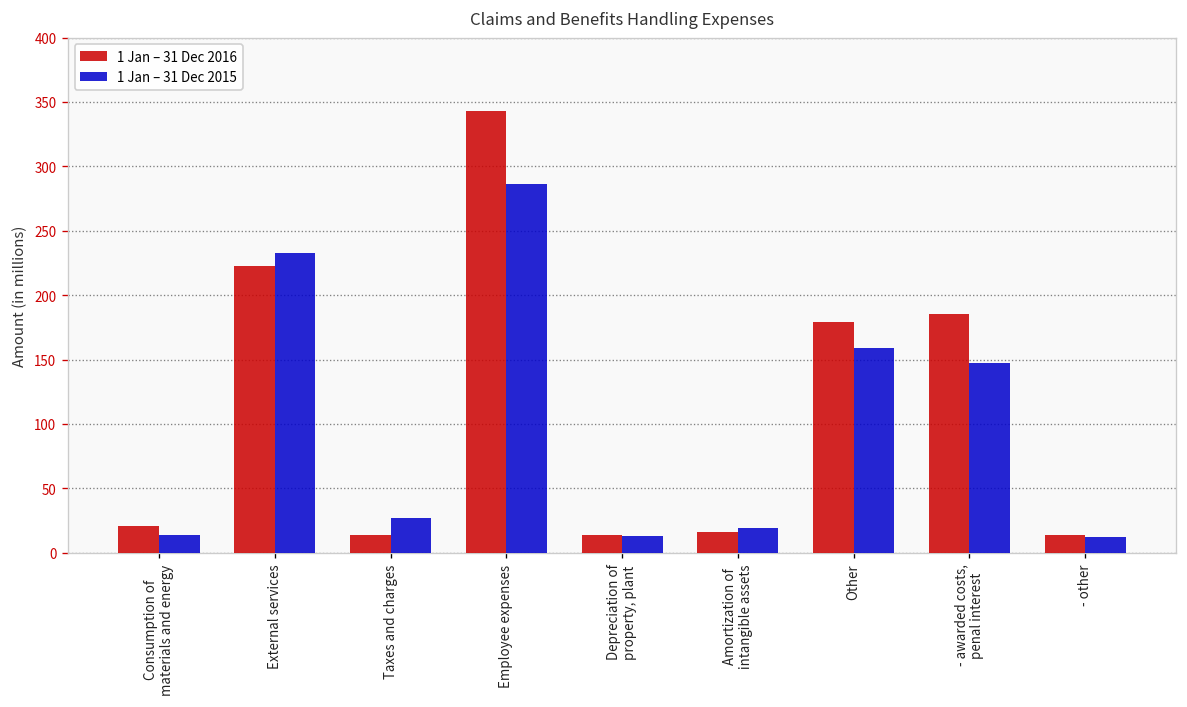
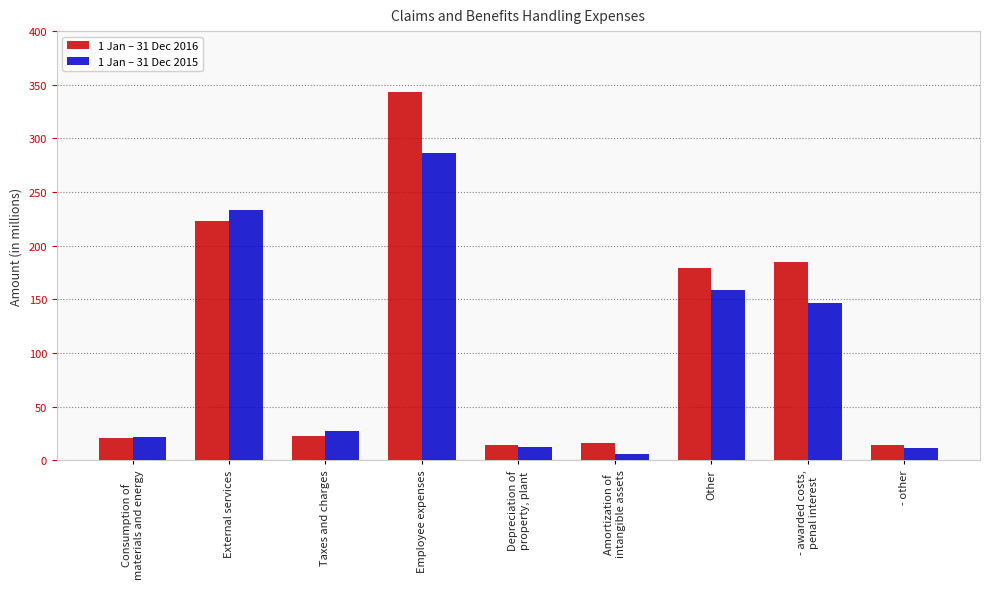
  {
    "1 Jan – 31 Dec 2016": {
      "Consumption of materials and energy": 21,
      "External services": 223,
-     "Taxes and charges": 14,
+     "Taxes and charges": 23,
      "Employee expenses": 343,
      "Depreciation of property, plant": 14,
      "Amortization of intangible assets": 16,
      "Other": 179,
      "- awarded costs, penal interest": 185,
      "- other": 14
    },
    "1 Jan – 31 Dec 2015": {
-     "Consumption of materials and energy": 14,
+     "Consumption of materials and energy": 22,
      "External services": 233,
      "Taxes and charges": 27,
      "Employee expenses": 286,
      "Depreciation of property, plant": 13,
-     "Amortization of intangible assets": 19,
+     "Amortization of intangible assets": 6,
      "Other": 159,
      "- awarded costs, penal interest": 147,
      "- other": 12
    }
  }
